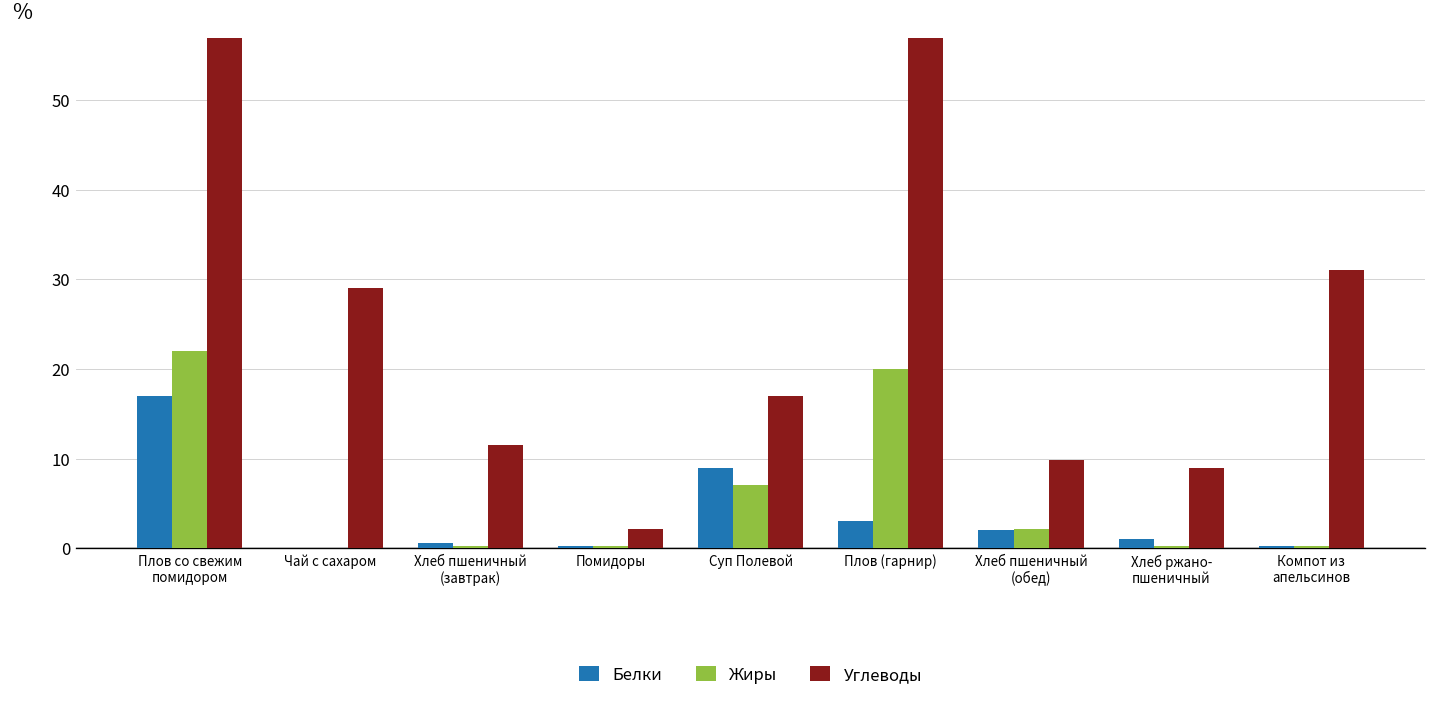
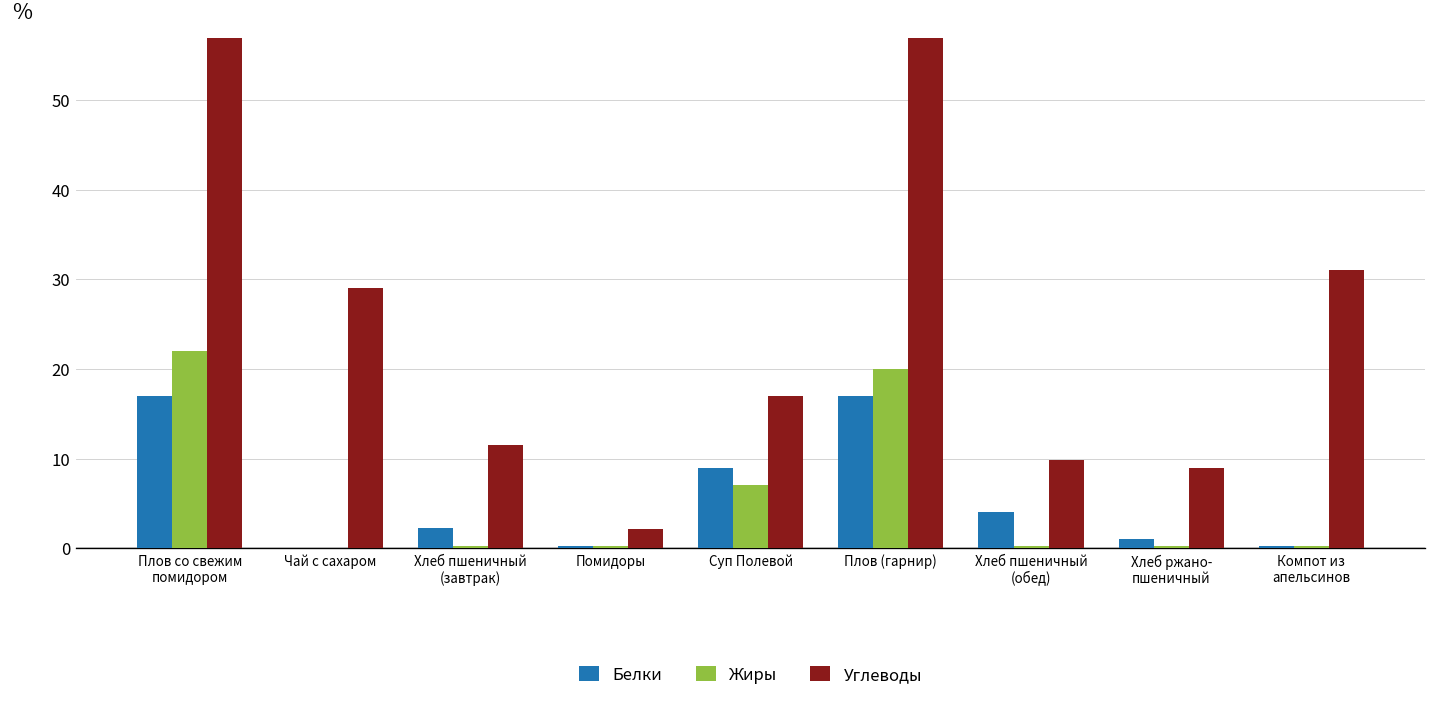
  {
    "Белки": {
      "Плов со свежим помидором": 17,
      "Чай с сахаром": 0,
-     "Хлеб пшеничный (завтрак)": 1,
+     "Хлеб пшеничный (завтрак)": 2,
      "Суп Полевой": 9,
-     "Плов (гарнир)": 3,
-     "Хлеб пшеничный (обед)": 2,
+     "Плов (гарнир)": 17,
+     "Хлеб пшеничный (обед)": 4,
      "Хлеб ржано- пшеничный": 1
    },
    "Жиры": {
      "Плов со свежим помидором": 22,
      "Чай с сахаром": 0,
      "Суп Полевой": 7,
      "Плов (гарнир)": 20,
-     "Хлеб пшеничный (обед)": 2
+     "Хлеб пшеничный (обед)": 0
    },
    "Углеводы": {
      "Плов со свежим помидором": 57,
      "Чай с сахаром": 29,
      "Хлеб пшеничный (завтрак)": 12,
      "Помидоры": 2,
      "Суп Полевой": 17,
      "Плов (гарнир)": 57,
      "Хлеб пшеничный (обед)": 10,
      "Хлеб ржано- пшеничный": 9,
      "Компот из апельсинов": 31
    }
  }
